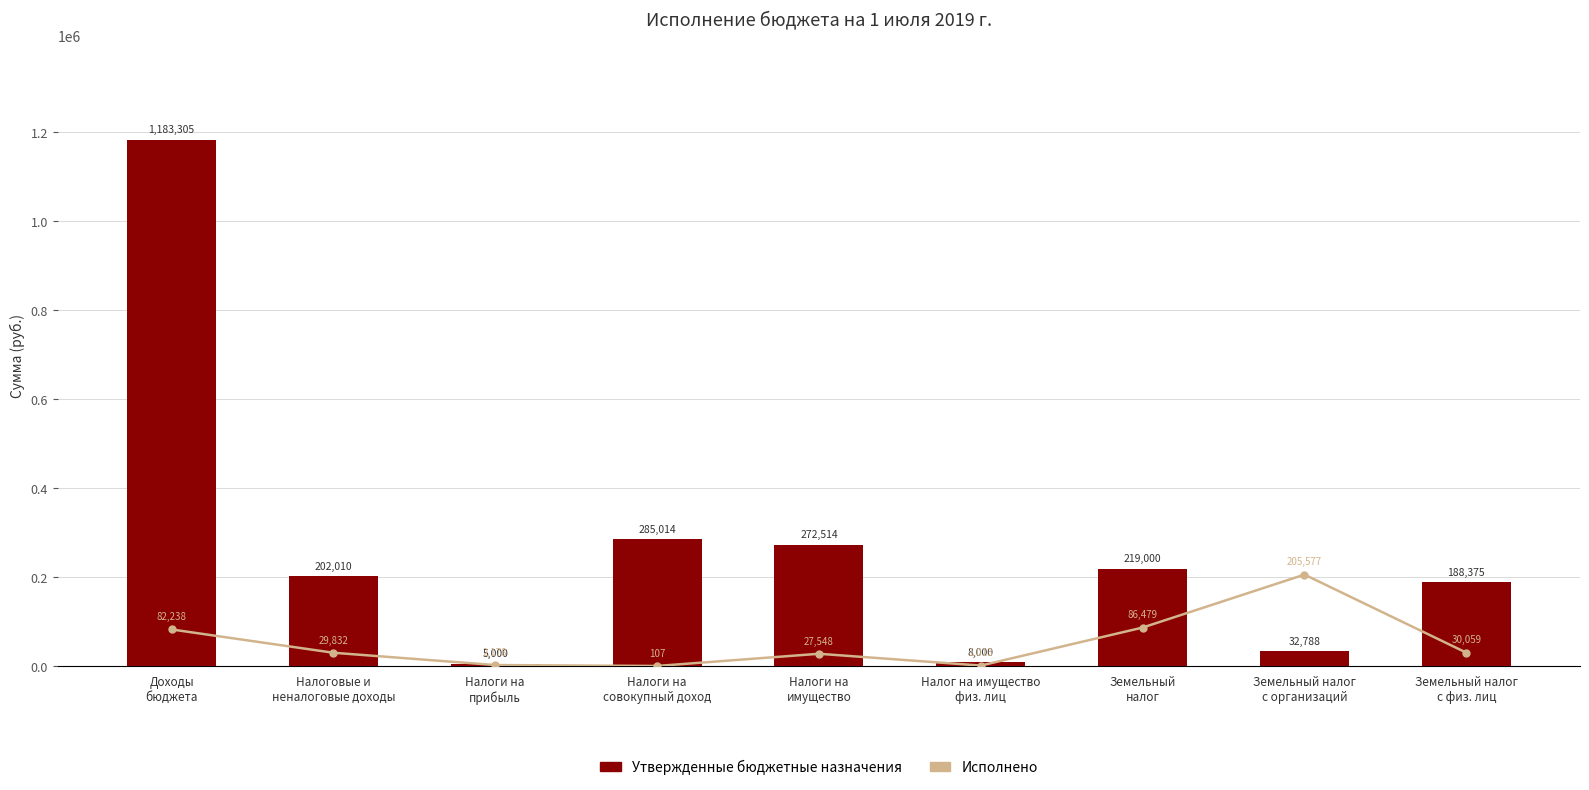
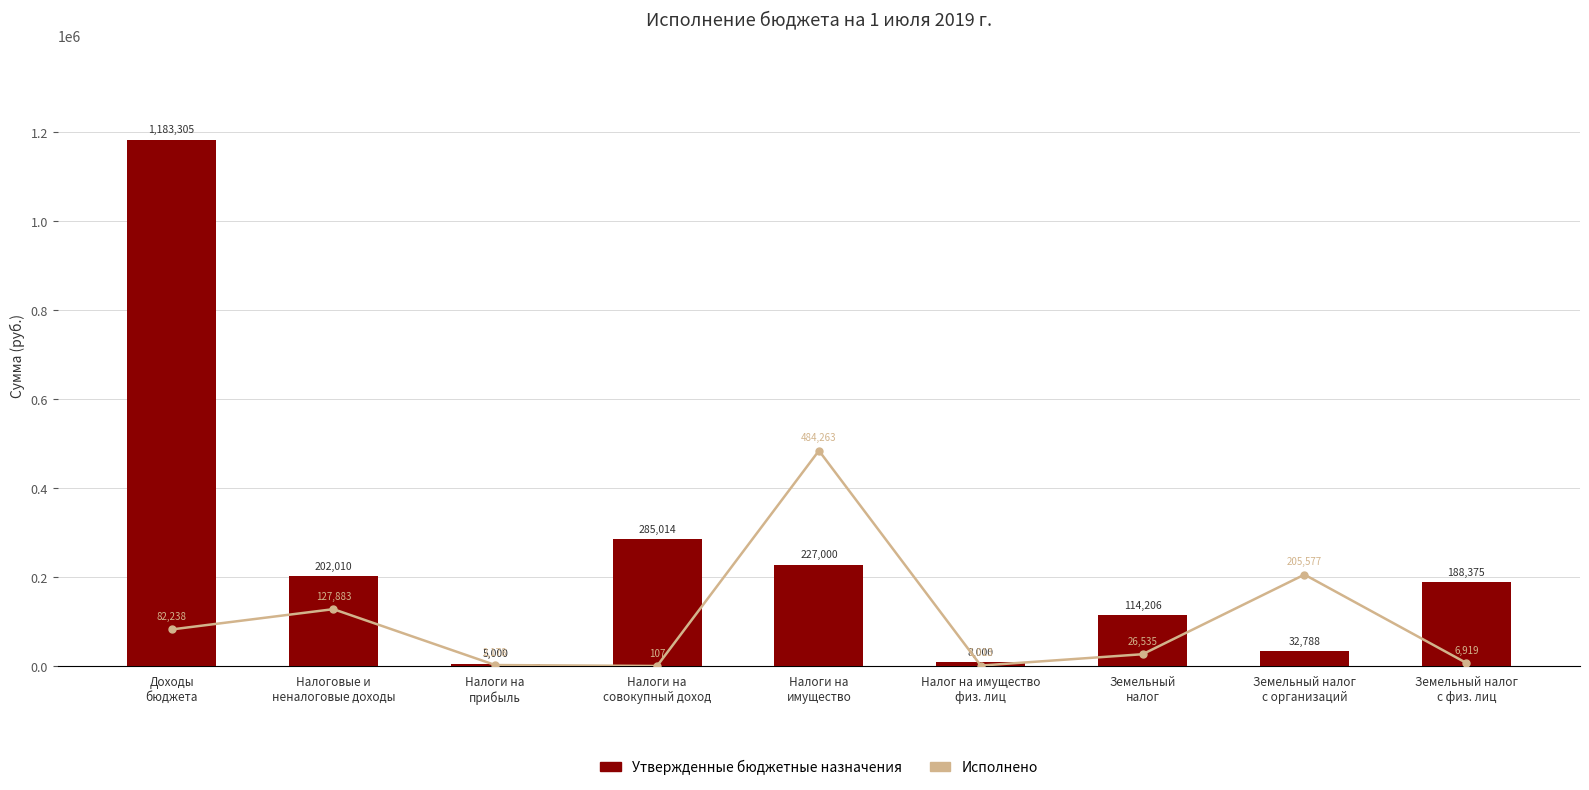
  {
    "Исполнено": {
      "Доходы бюджета": "82,238",
-     "Налоговые и неналоговые доходы": "29,832",
+     "Налоговые и неналоговые доходы": "127,883",
      "Налоги на совокупный доход": "107",
-     "Налоги на имущество": "27,548",
-     "Земельный налог": "86,479",
+     "Налоги на имущество": "484,263",
+     "Земельный налог": "26,535",
      "Земельный налог с организаций": "205,577",
-     "Земельный налог с физ. лиц": "30,059"
+     "Земельный налог с физ. лиц": "6,919"
    },
    "Утвержденные бюджетные назначения": {
      "Доходы бюджета": "1,183,305",
      "Налоговые и неналоговые доходы": "202,010",
      "Налоги на совокупный доход": "285,014",
-     "Налоги на имущество": "272,514",
-     "Земельный налог": "219,000",
+     "Налоги на имущество": "227,000",
+     "Земельный налог": "114,206",
      "Земельный налог с организаций": "32,788",
      "Земельный налог с физ. лиц": "188,375"
    }
  }
